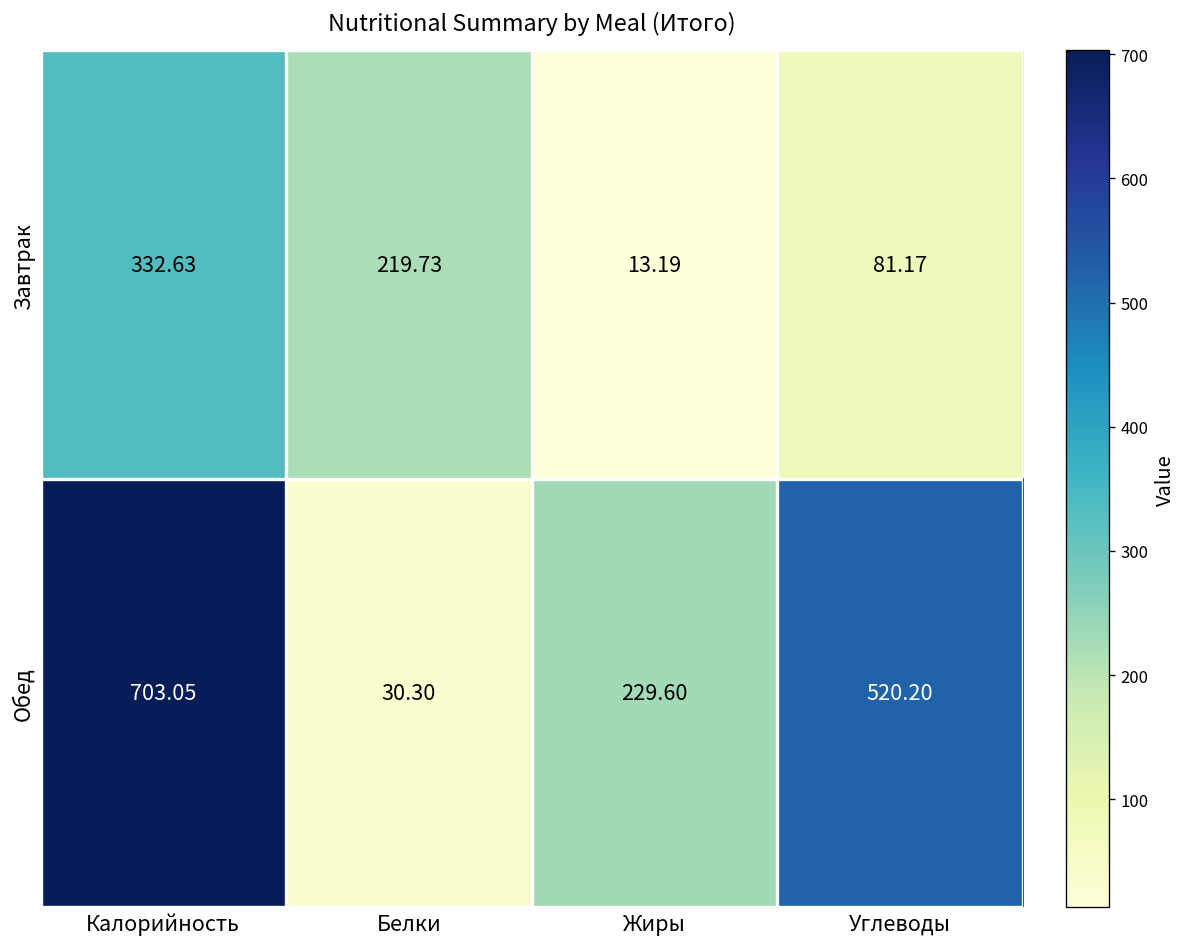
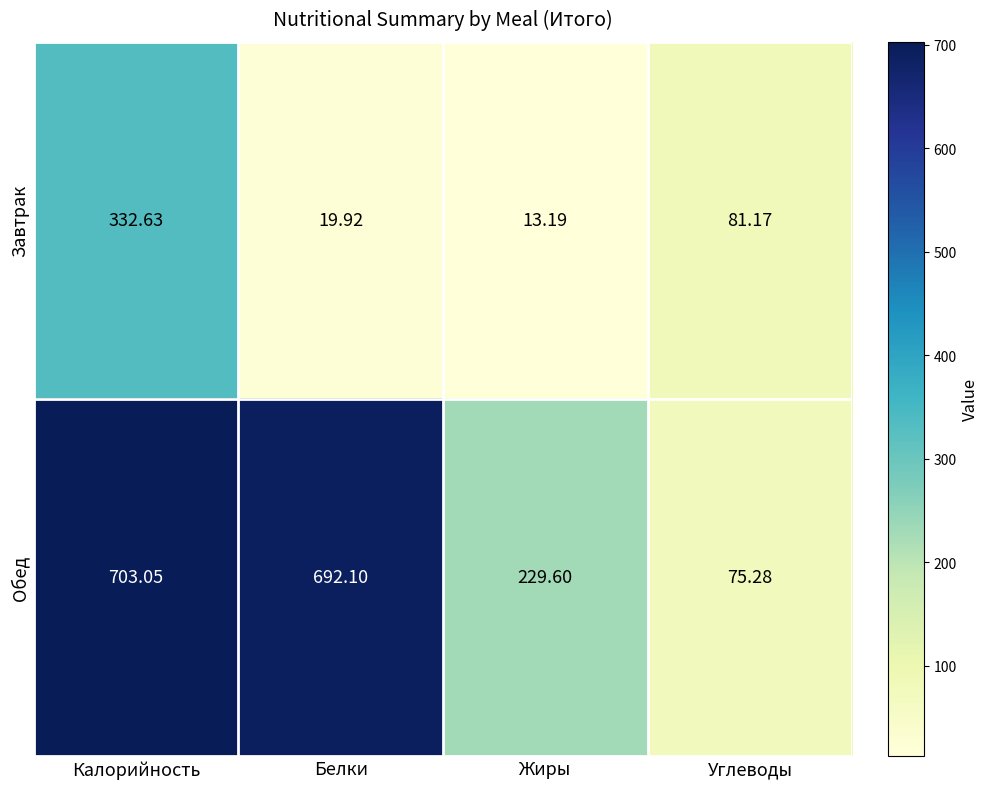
  {
    "Завтрак": {
      "Калорийность": 332.63,
-     "Белки": 219.73,
+     "Белки": 19.92,
      "Жиры": 13.19,
      "Углеводы": 81.17
    },
    "Обед": {
      "Калорийность": 703.05,
-     "Белки": 30.30,
+     "Белки": 692.10,
      "Жиры": 229.60,
-     "Углеводы": 520.20
+     "Углеводы": 75.28
    }
  }
